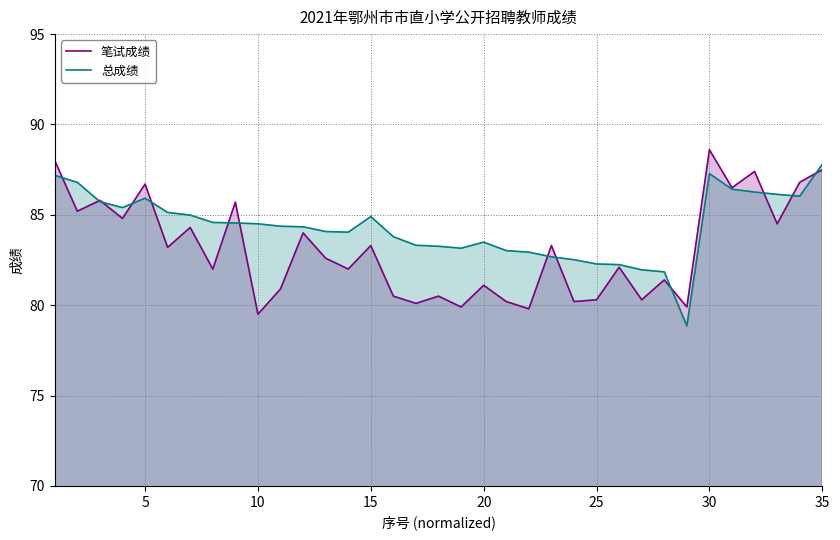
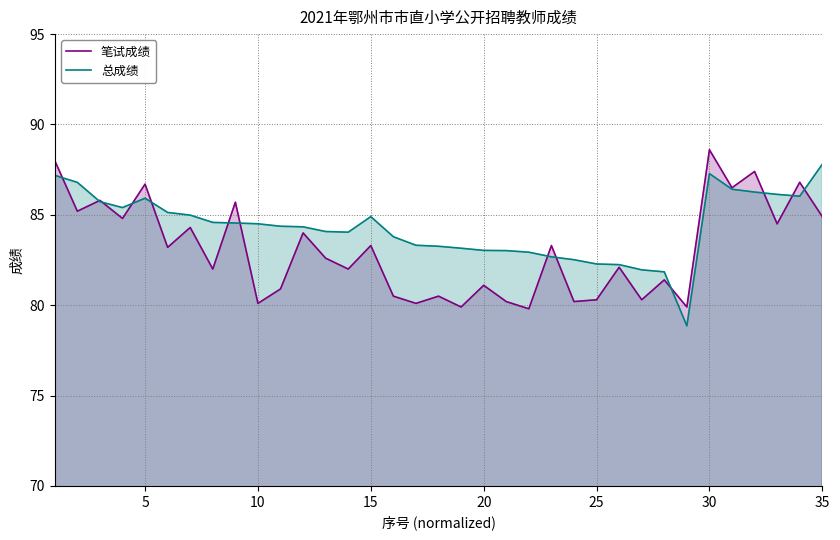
  {
    "笔试成绩": {
      "5": 86.7,
-     "10": 79.5,
+     "10": 80.1,
      "15": 83.3,
      "20": 81.1,
      "25": 80.3,
      "30": 88.6,
-     "35": 87.5
+     "35": 84.9
    },
    "总成绩": {
      "5": 85.9,
      "10": 84.5,
      "15": 84.9,
-     "20": 83.5,
+     "20": 83.0,
      "25": 82.3,
      "30": 87.3,
      "35": 87.8
    }
  }
